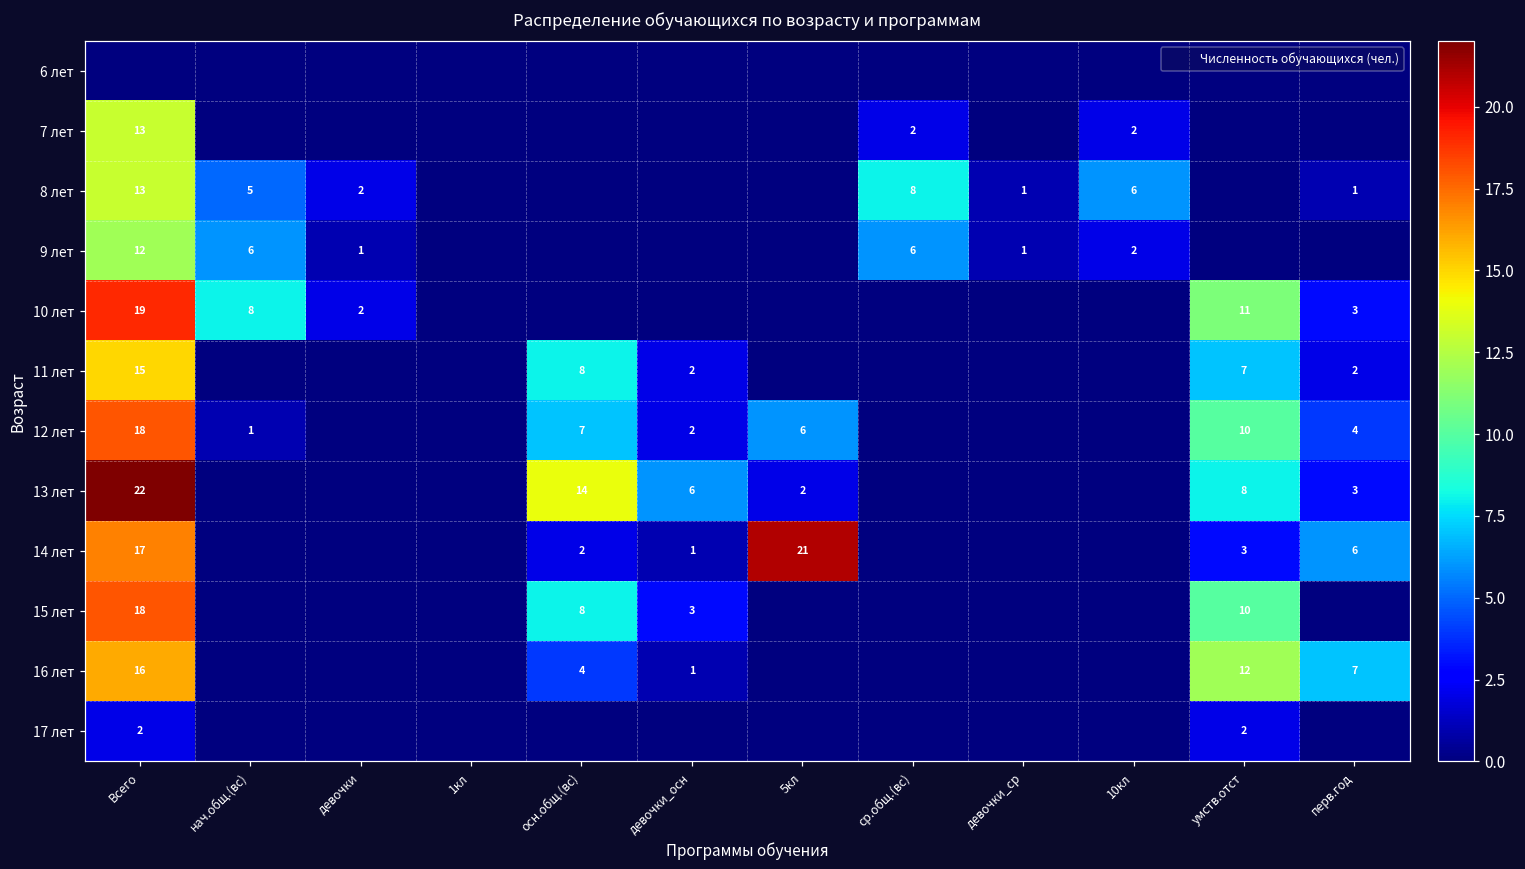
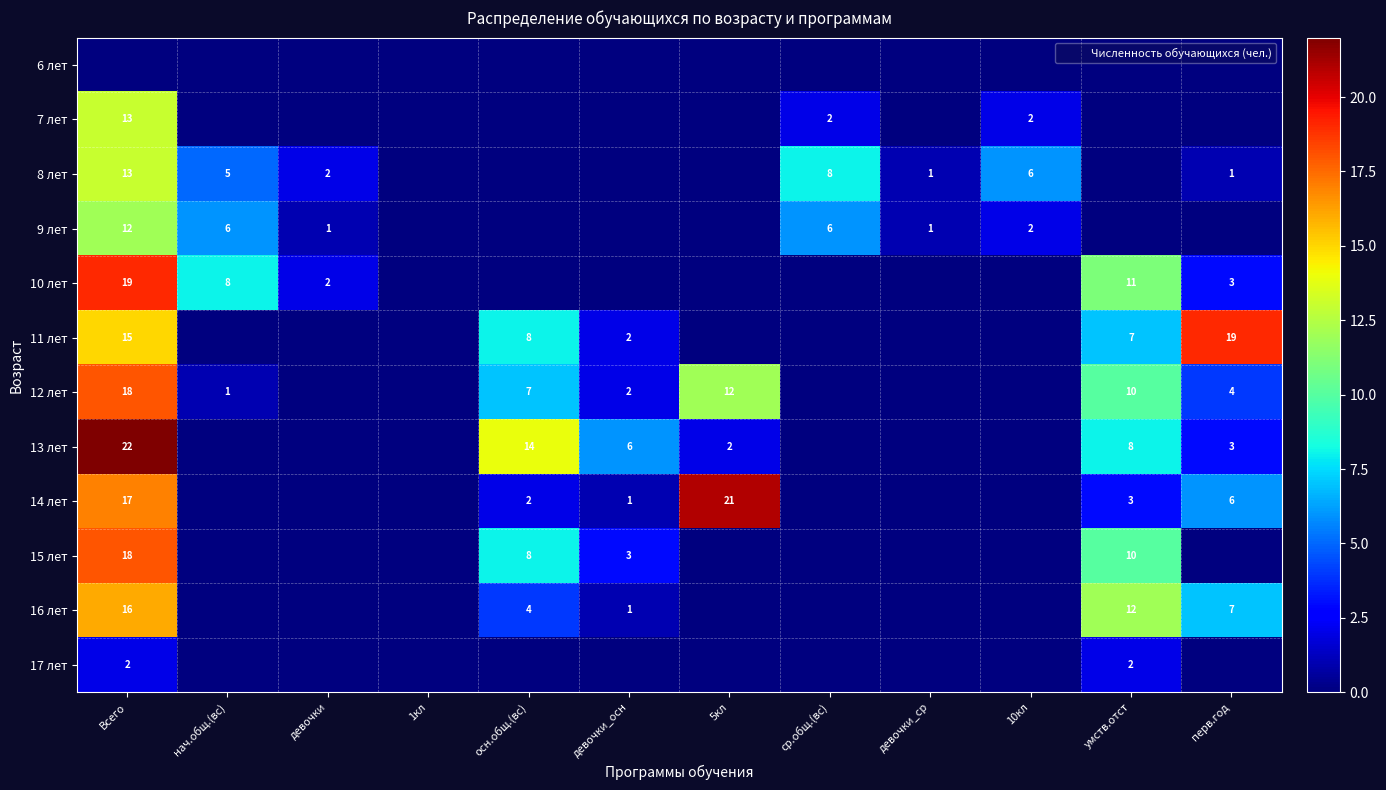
  {
    "7 лет": {
      "Всего": 13,
      "ср.общ.(вс)": 2,
      "10кл": 2
    },
    "8 лет": {
      "Всего": 13,
      "нач.общ.(вс)": 5,
      "девочки": 2,
      "ср.общ.(вс)": 8,
      "девочки_ср": 1,
      "10кл": 6,
      "перв.год": 1
    },
    "9 лет": {
      "Всего": 12,
      "нач.общ.(вс)": 6,
      "девочки": 1,
      "ср.общ.(вс)": 6,
      "девочки_ср": 1,
      "10кл": 2
    },
    "10 лет": {
      "Всего": 19,
      "нач.общ.(вс)": 8,
      "девочки": 2,
      "умств.отст": 11,
      "перв.год": 3
    },
    "11 лет": {
      "Всего": 15,
      "осн.общ.(вс)": 8,
      "девочки_осн": 2,
      "умств.отст": 7,
-     "перв.год": 2
+     "перв.год": 19
    },
    "12 лет": {
      "Всего": 18,
      "нач.общ.(вс)": 1,
      "осн.общ.(вс)": 7,
      "девочки_осн": 2,
-     "5кл": 6,
+     "5кл": 12,
      "умств.отст": 10,
      "перв.год": 4
    },
    "13 лет": {
      "Всего": 22,
      "осн.общ.(вс)": 14,
      "девочки_осн": 6,
      "5кл": 2,
      "умств.отст": 8,
      "перв.год": 3
    },
    "14 лет": {
      "Всего": 17,
      "осн.общ.(вс)": 2,
      "девочки_осн": 1,
      "5кл": 21,
      "умств.отст": 3,
      "перв.год": 6
    },
    "15 лет": {
      "Всего": 18,
      "осн.общ.(вс)": 8,
      "девочки_осн": 3,
      "умств.отст": 10
    },
    "16 лет": {
      "Всего": 16,
      "осн.общ.(вс)": 4,
      "девочки_осн": 1,
      "умств.отст": 12,
      "перв.год": 7
    },
    "17 лет": {
      "Всего": 2,
      "умств.отст": 2
    }
  }
